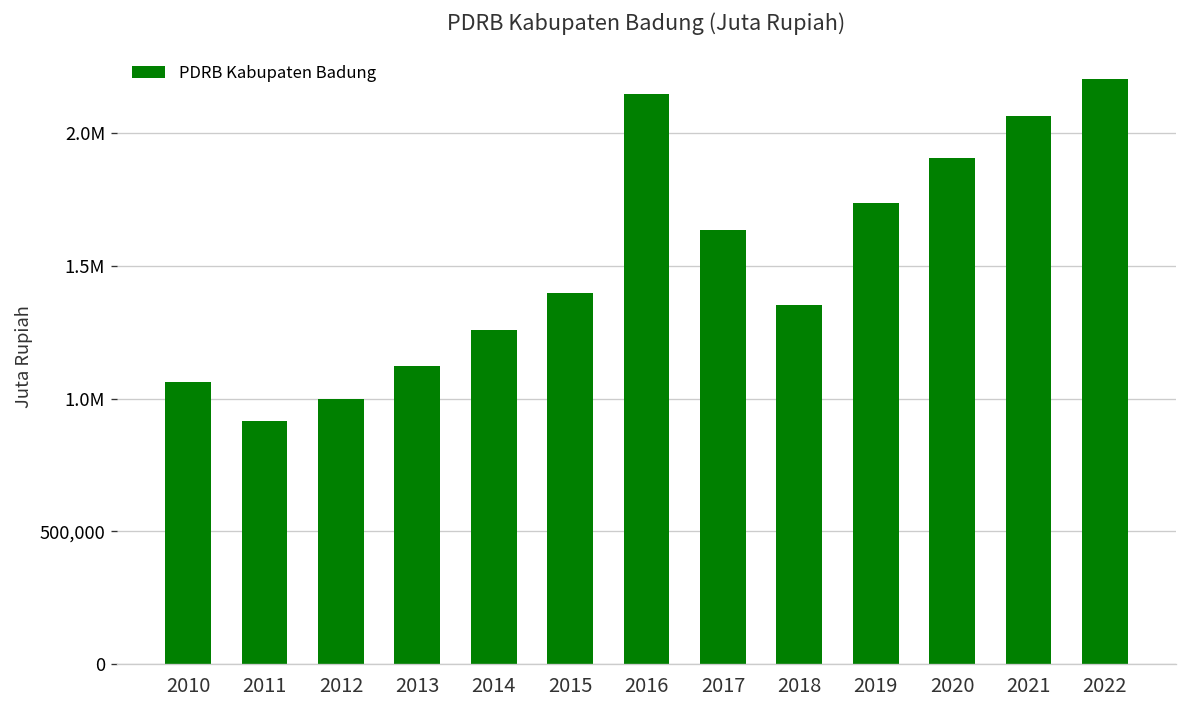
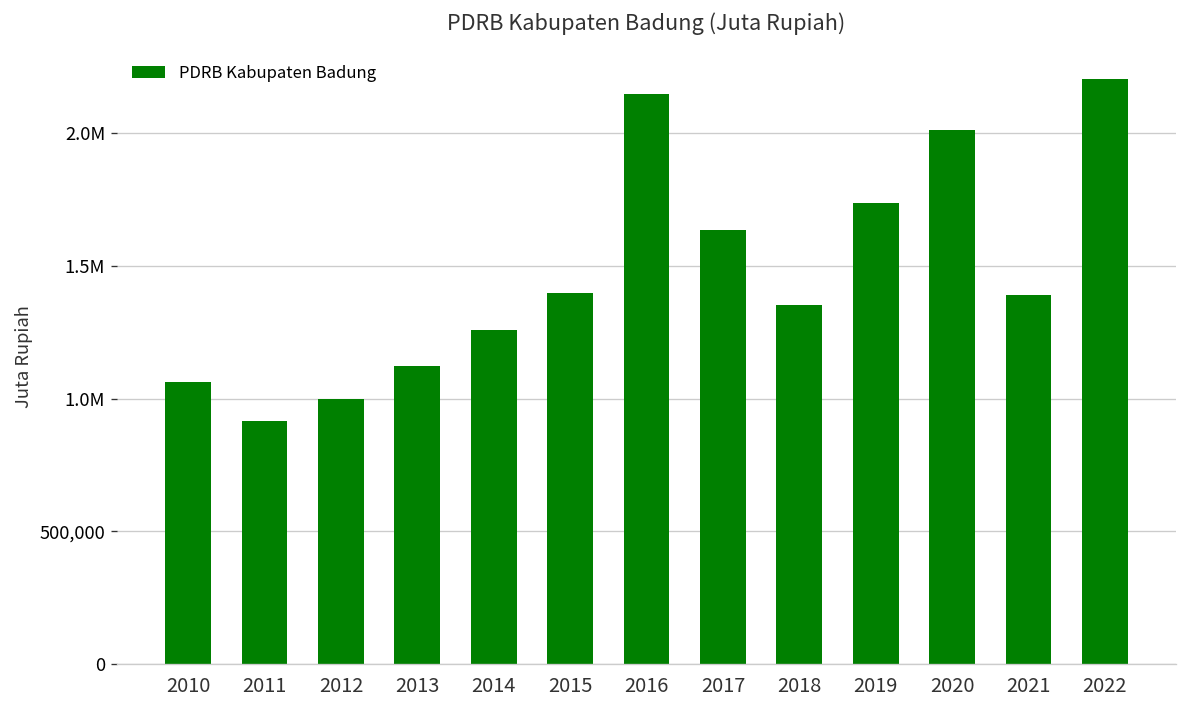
  {
    "2010": "1,060,000",
    "2011": "920,000",
    "2012": "1,000,000",
    "2013": "1,120,000",
    "2014": "1,260,000",
    "2015": "1,400,000",
    "2016": "2,150,000",
    "2017": "1,640,000",
    "2018": "1,350,000",
    "2019": "1,740,000",
-   "2020": "1,910,000",
-   "2021": "2,060,000",
+   "2020": "2,010,000",
+   "2021": "1,390,000",
    "2022": "2,200,000"
  }
